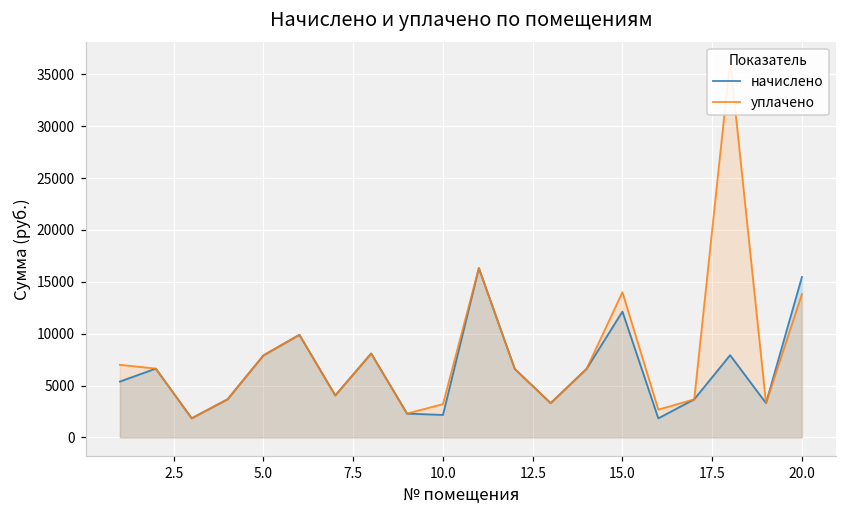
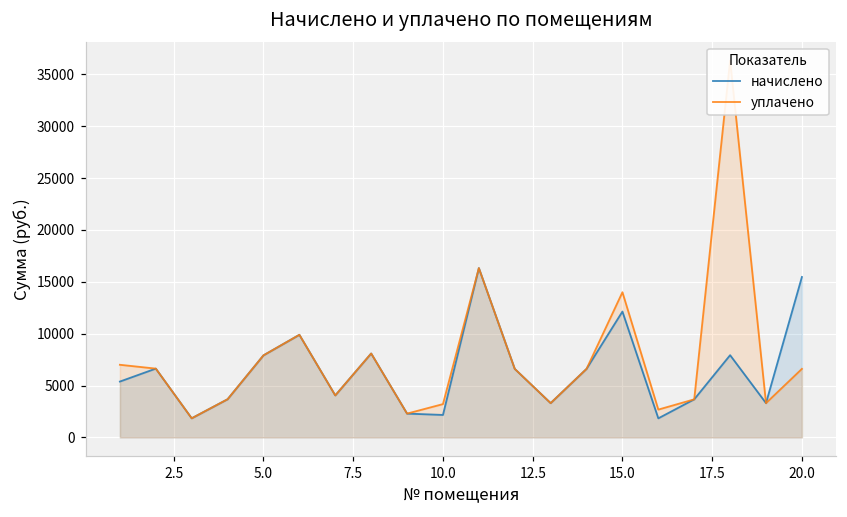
  {
    "начислено": {
      "10.0": 2000,
      "15.0": 12000,
      "20.0": 15000
    },
    "уплачено": {
      "10.0": 3000,
      "15.0": 14000,
-     "20.0": 14000
+     "20.0": 7000
    }
  }
